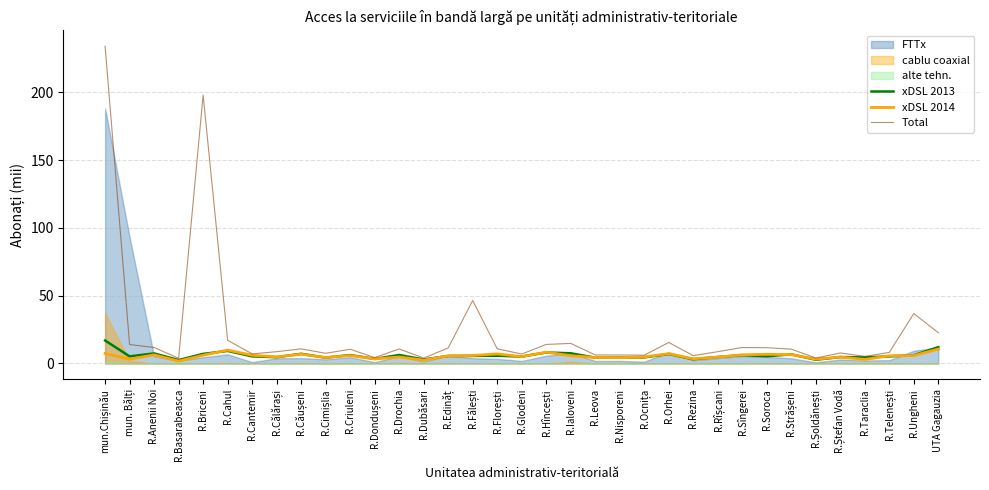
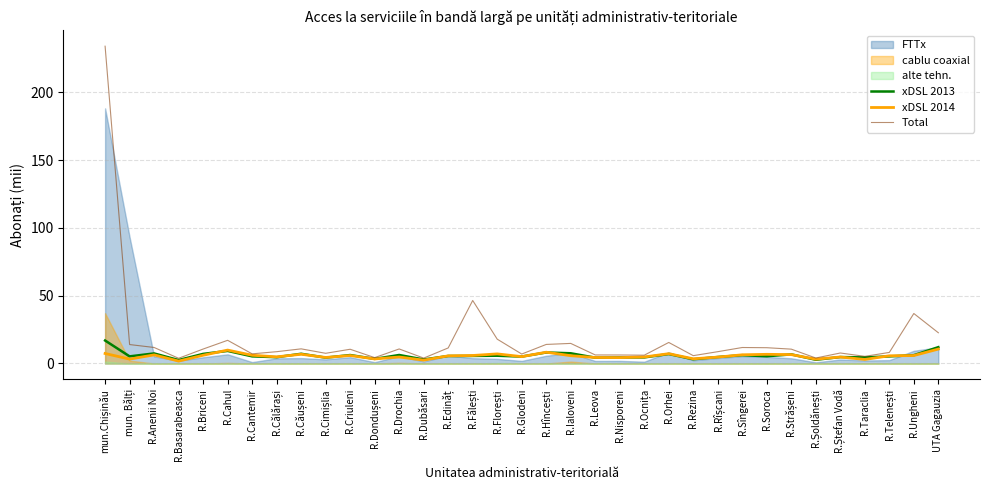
  {
    "xDSL 2013": {
      "mun.Chișinău": 17,
      "mun. Bălți": 5
    },
    "FTTx": {
      "mun.Chișinău": 188,
      "mun. Bălți": 93,
      "R.Cahul": 7,
      "R.Căușeni": 4,
      "R.Florești": 3,
      "R.Glodeni": 2,
      "R.Hîncești": 6,
      "R.Leova": 2,
      "R.Nisporeni": 2,
      "R.Strășeni": 4,
      "R.Telenești": 2,
      "R.Ungheni": 9
    },
    "Total": {
      "mun.Chișinău": 234,
      "mun. Bălți": 14,
      "R.Anenii Noi": 12,
-     "R.Briceni": 198,
+     "R.Briceni": 11,
      "R.Cahul": 17,
      "R.Călărași": 9,
      "R.Căușeni": 11,
      "R.Cimișlia": 8,
      "R.Criuleni": 10,
      "R.Drochia": 11,
      "R.Edinăț": 11,
      "R.Fălești": 46,
-     "R.Florești": 11,
+     "R.Florești": 18,
      "R.Glodeni": 7,
      "R.Hîncești": 14,
      "R.Ialoveni": 15,
      "R.Orhei": 16,
      "R.Rezina": 6,
      "R.Rîșcani": 9,
      "R.Sîngerei": 12,
      "R.Soroca": 12,
      "R.Strășeni": 11,
      "R.Ștefan Vodă": 8,
      "R.Telenești": 8,
      "R.Ungheni": 37,
      "UTA Gagauzia": 23
    }
  }
